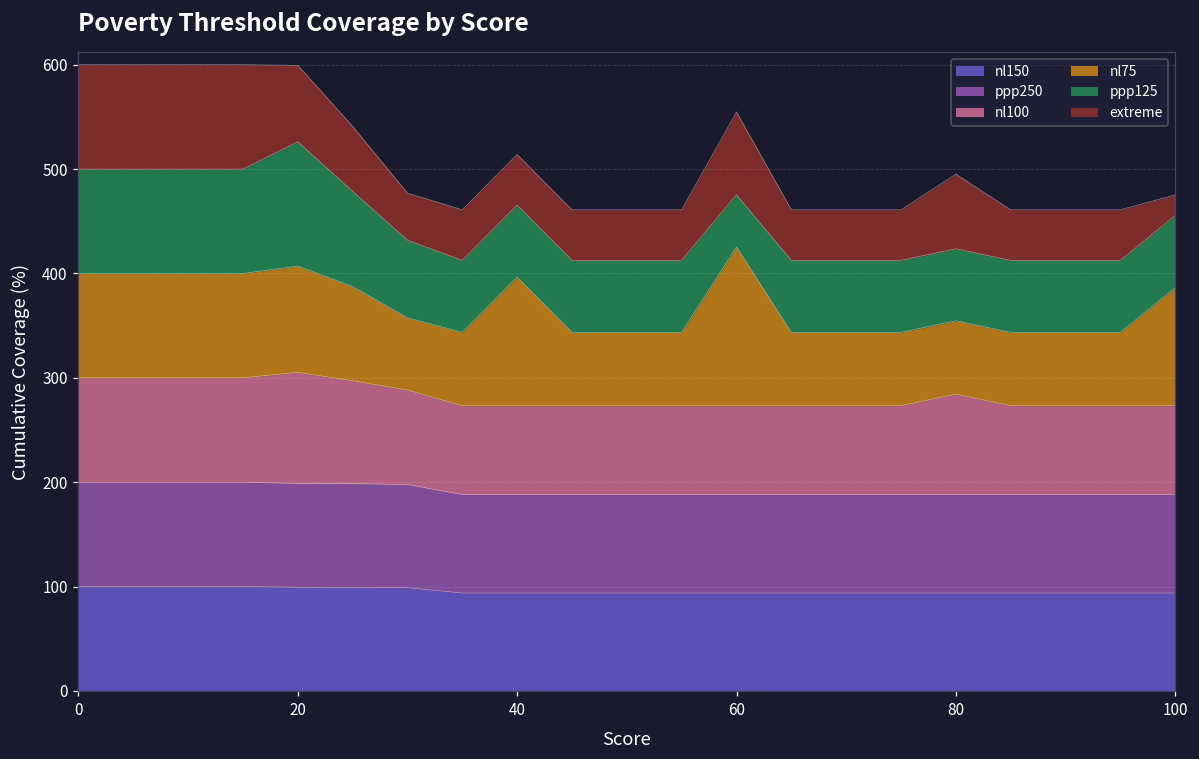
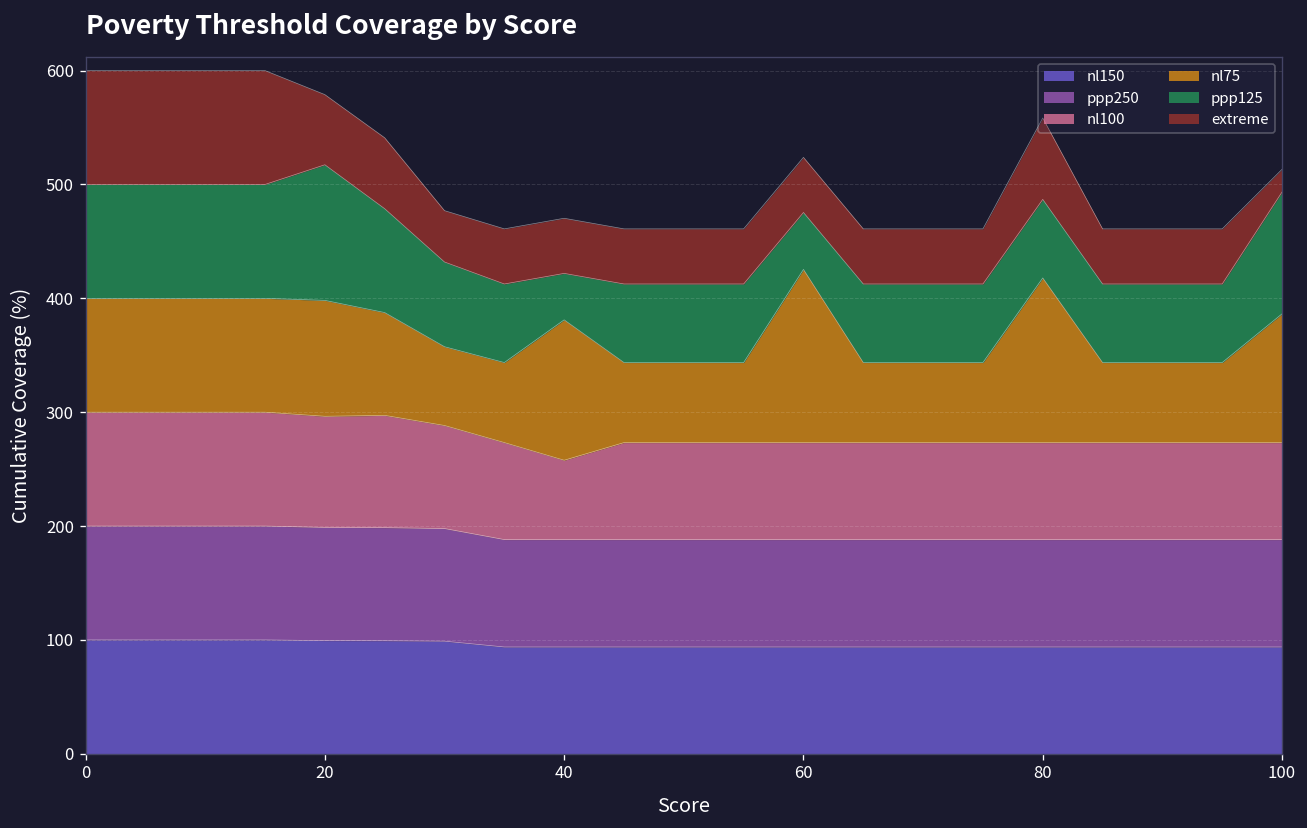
  {
    "nl100": {
      "0": 100,
-     "20": 110,
-     "40": 90,
+     "20": 100,
+     "40": 70,
      "60": 90,
-     "80": 100,
+     "80": 90,
      "100": 90
    },
    "nl75": {
      "0": 100,
      "20": 100,
      "40": 120,
      "60": 150,
-     "80": 70,
+     "80": 140,
      "100": 110
    },
    "ppp125": {
      "0": 100,
      "20": 120,
-     "40": 70,
+     "40": 40,
      "60": 50,
      "80": 70,
-     "100": 70
+     "100": 110
    },
    "extreme": {
      "0": 100,
-     "20": 70,
+     "20": 60,
      "40": 50,
-     "60": 80,
+     "60": 50,
      "100": 20
    }
  }
